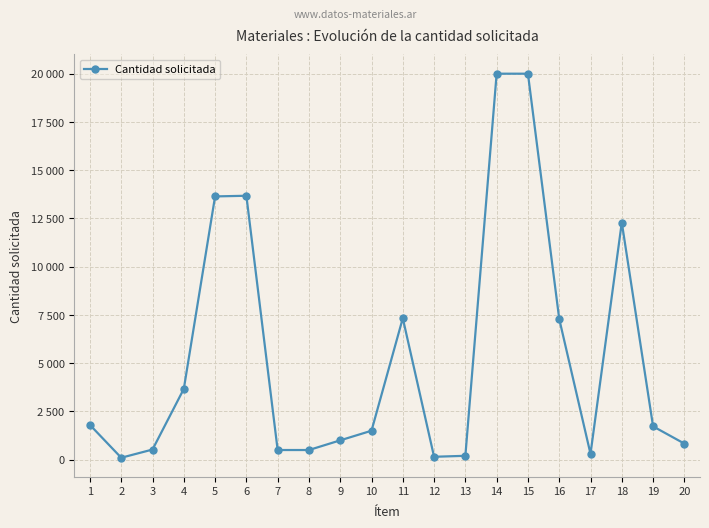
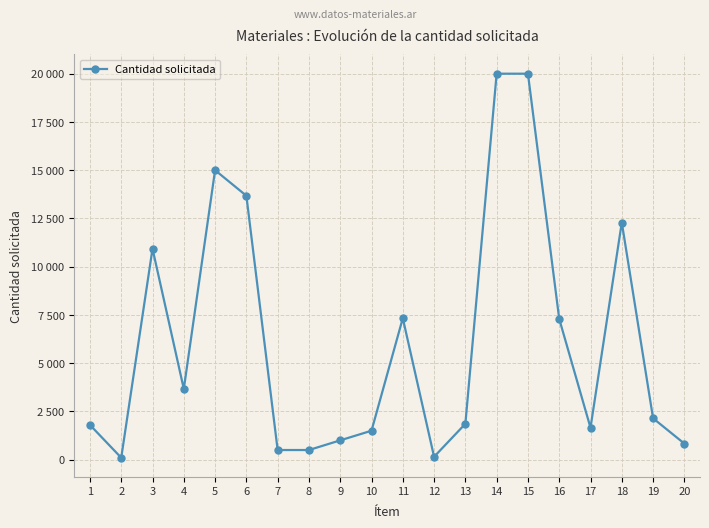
  {
    "1": 1800,
    "2": 100,
-   "3": 500,
+   "3": 10900,
    "4": 3700,
-   "5": 13600,
+   "5": 15000,
    "6": 13700,
    "7": 500,
    "8": 500,
    "9": 1000,
    "10": 1500,
    "11": 7300,
    "12": 200,
-   "13": 200,
+   "13": 1900,
    "14": 20000,
    "15": 20000,
    "16": 7300,
-   "17": 300,
+   "17": 1700,
    "18": 12300,
-   "19": 1700,
+   "19": 2100,
    "20": 800
  }
